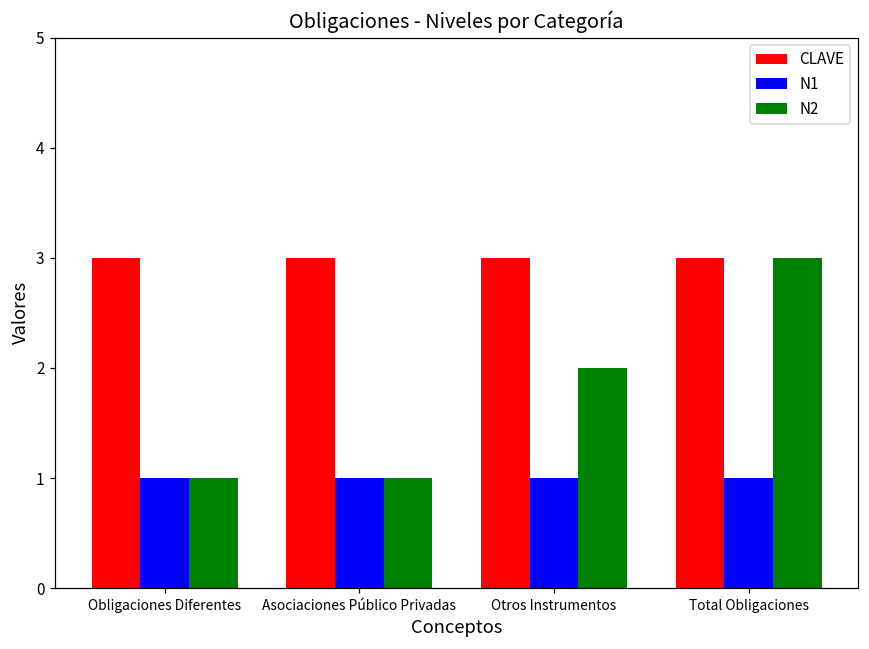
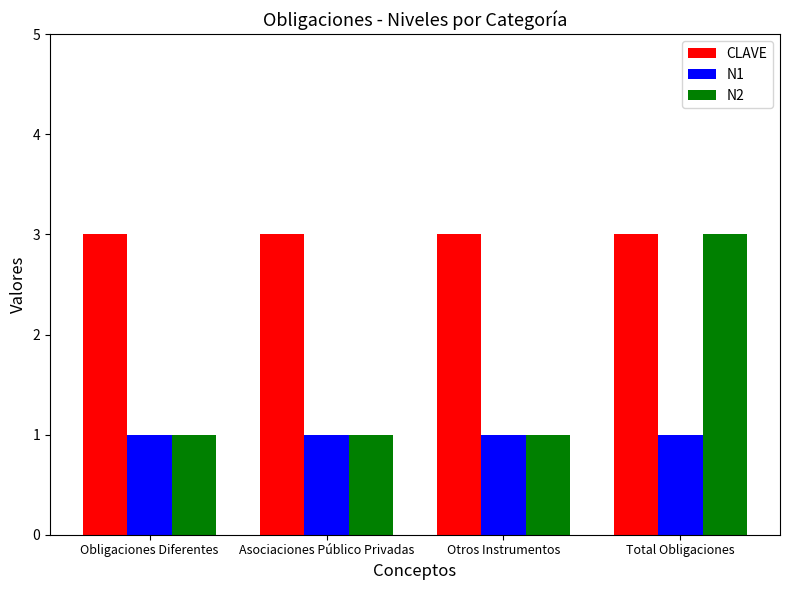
  {
    "CLAVE": {
      "Obligaciones Diferentes": 3,
      "Asociaciones Público Privadas": 3,
      "Otros Instrumentos": 3,
      "Total Obligaciones": 3
    },
    "N1": {
      "Obligaciones Diferentes": 1,
      "Asociaciones Público Privadas": 1,
      "Otros Instrumentos": 1,
      "Total Obligaciones": 1
    },
    "N2": {
      "Obligaciones Diferentes": 1,
      "Asociaciones Público Privadas": 1,
-     "Otros Instrumentos": 2,
+     "Otros Instrumentos": 1,
      "Total Obligaciones": 3
    }
  }
